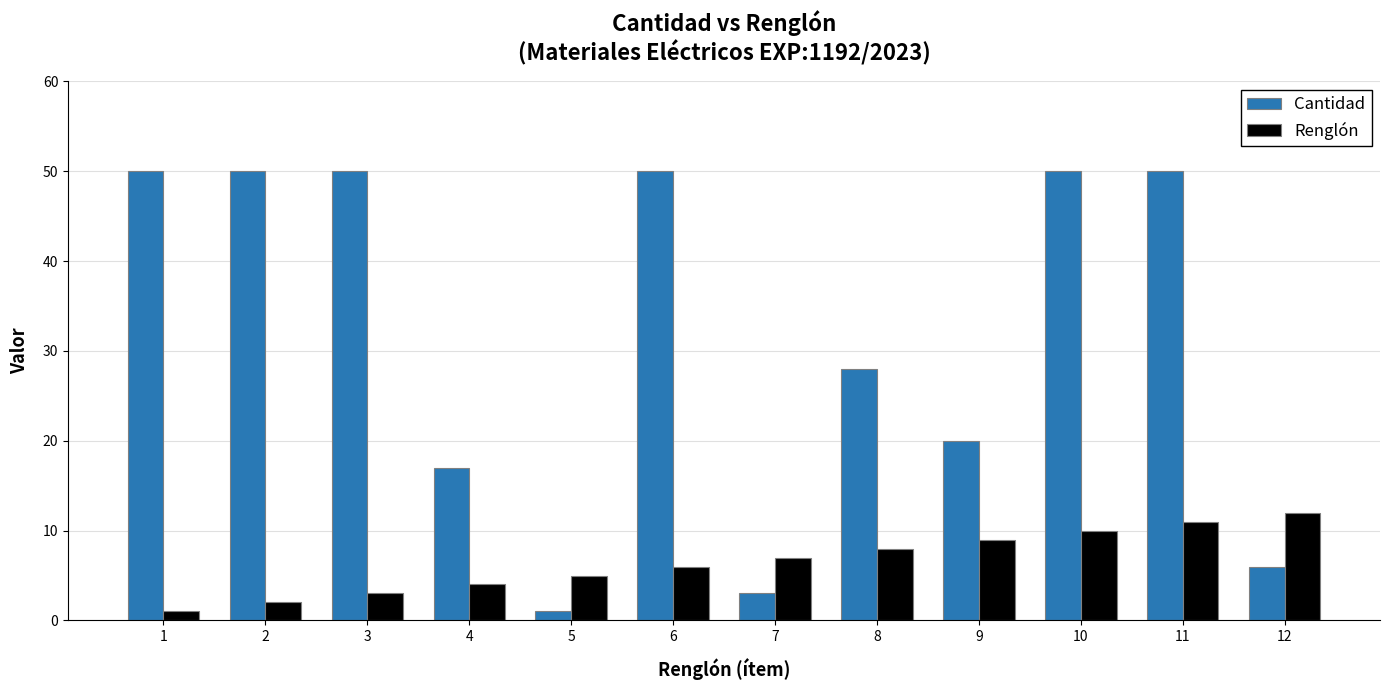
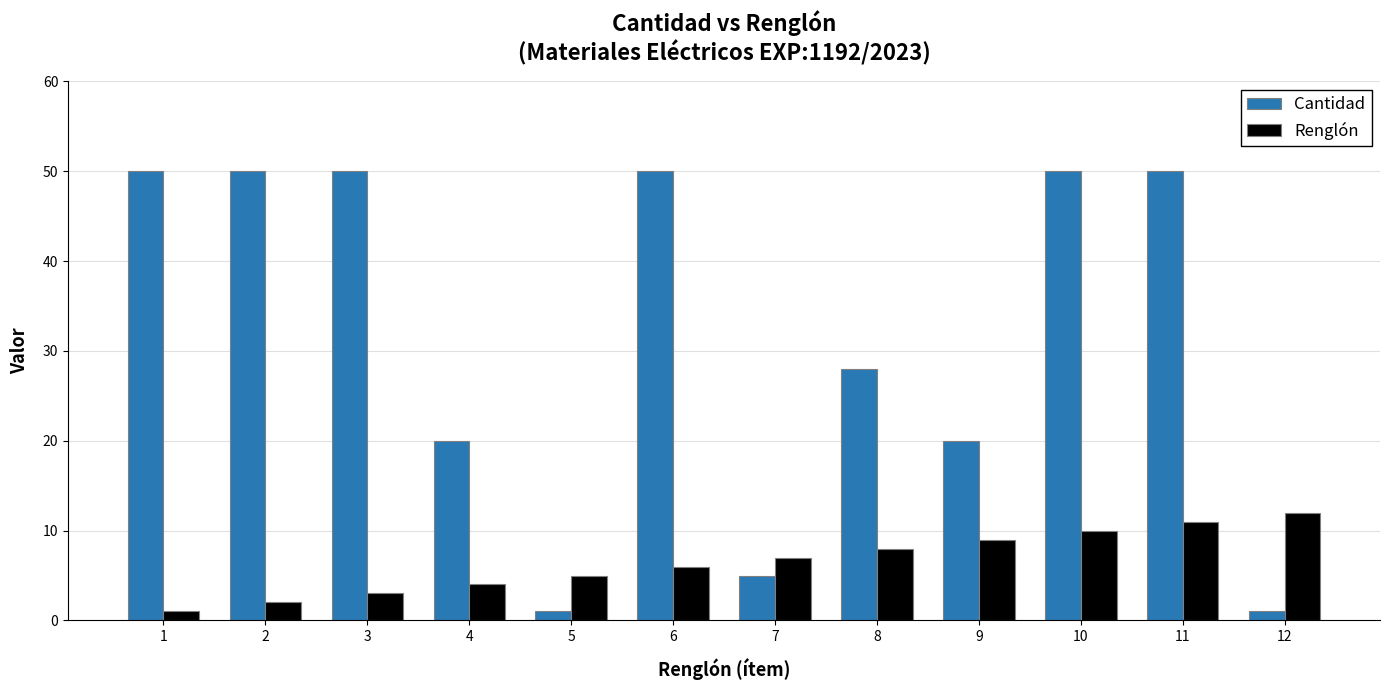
  {
    "Cantidad": {
      "1": 50,
      "2": 50,
      "3": 50,
-     "4": 17,
+     "4": 20,
      "5": 1,
      "6": 50,
-     "7": 3,
+     "7": 5,
      "8": 28,
      "9": 20,
      "10": 50,
      "11": 50,
-     "12": 6
+     "12": 1
    },
    "Renglón": {
      "1": 1,
      "2": 2,
      "3": 3,
      "4": 4,
      "5": 5,
      "6": 6,
      "7": 7,
      "8": 8,
      "9": 9,
      "10": 10,
      "11": 11,
      "12": 12
    }
  }
